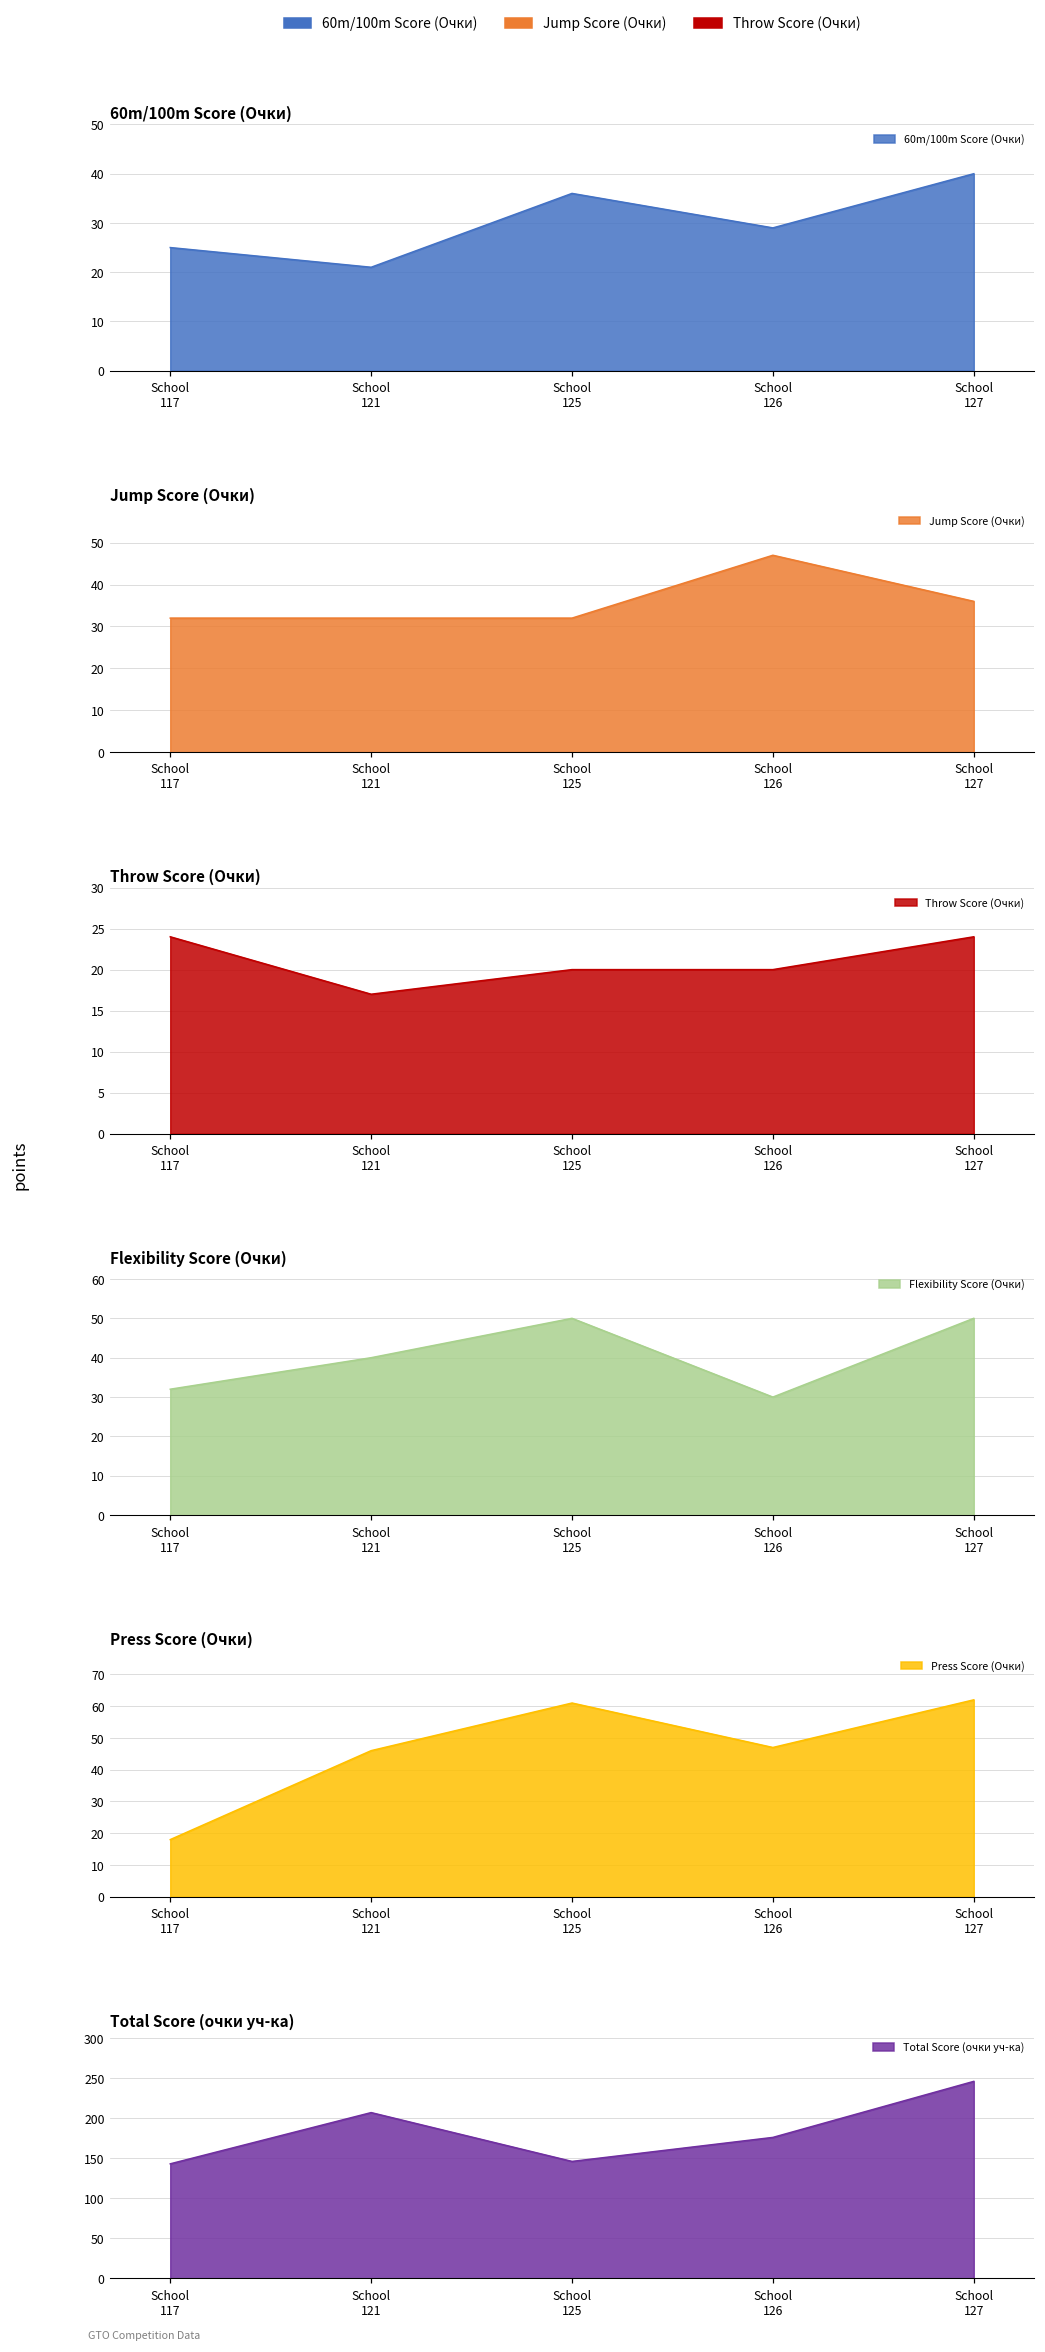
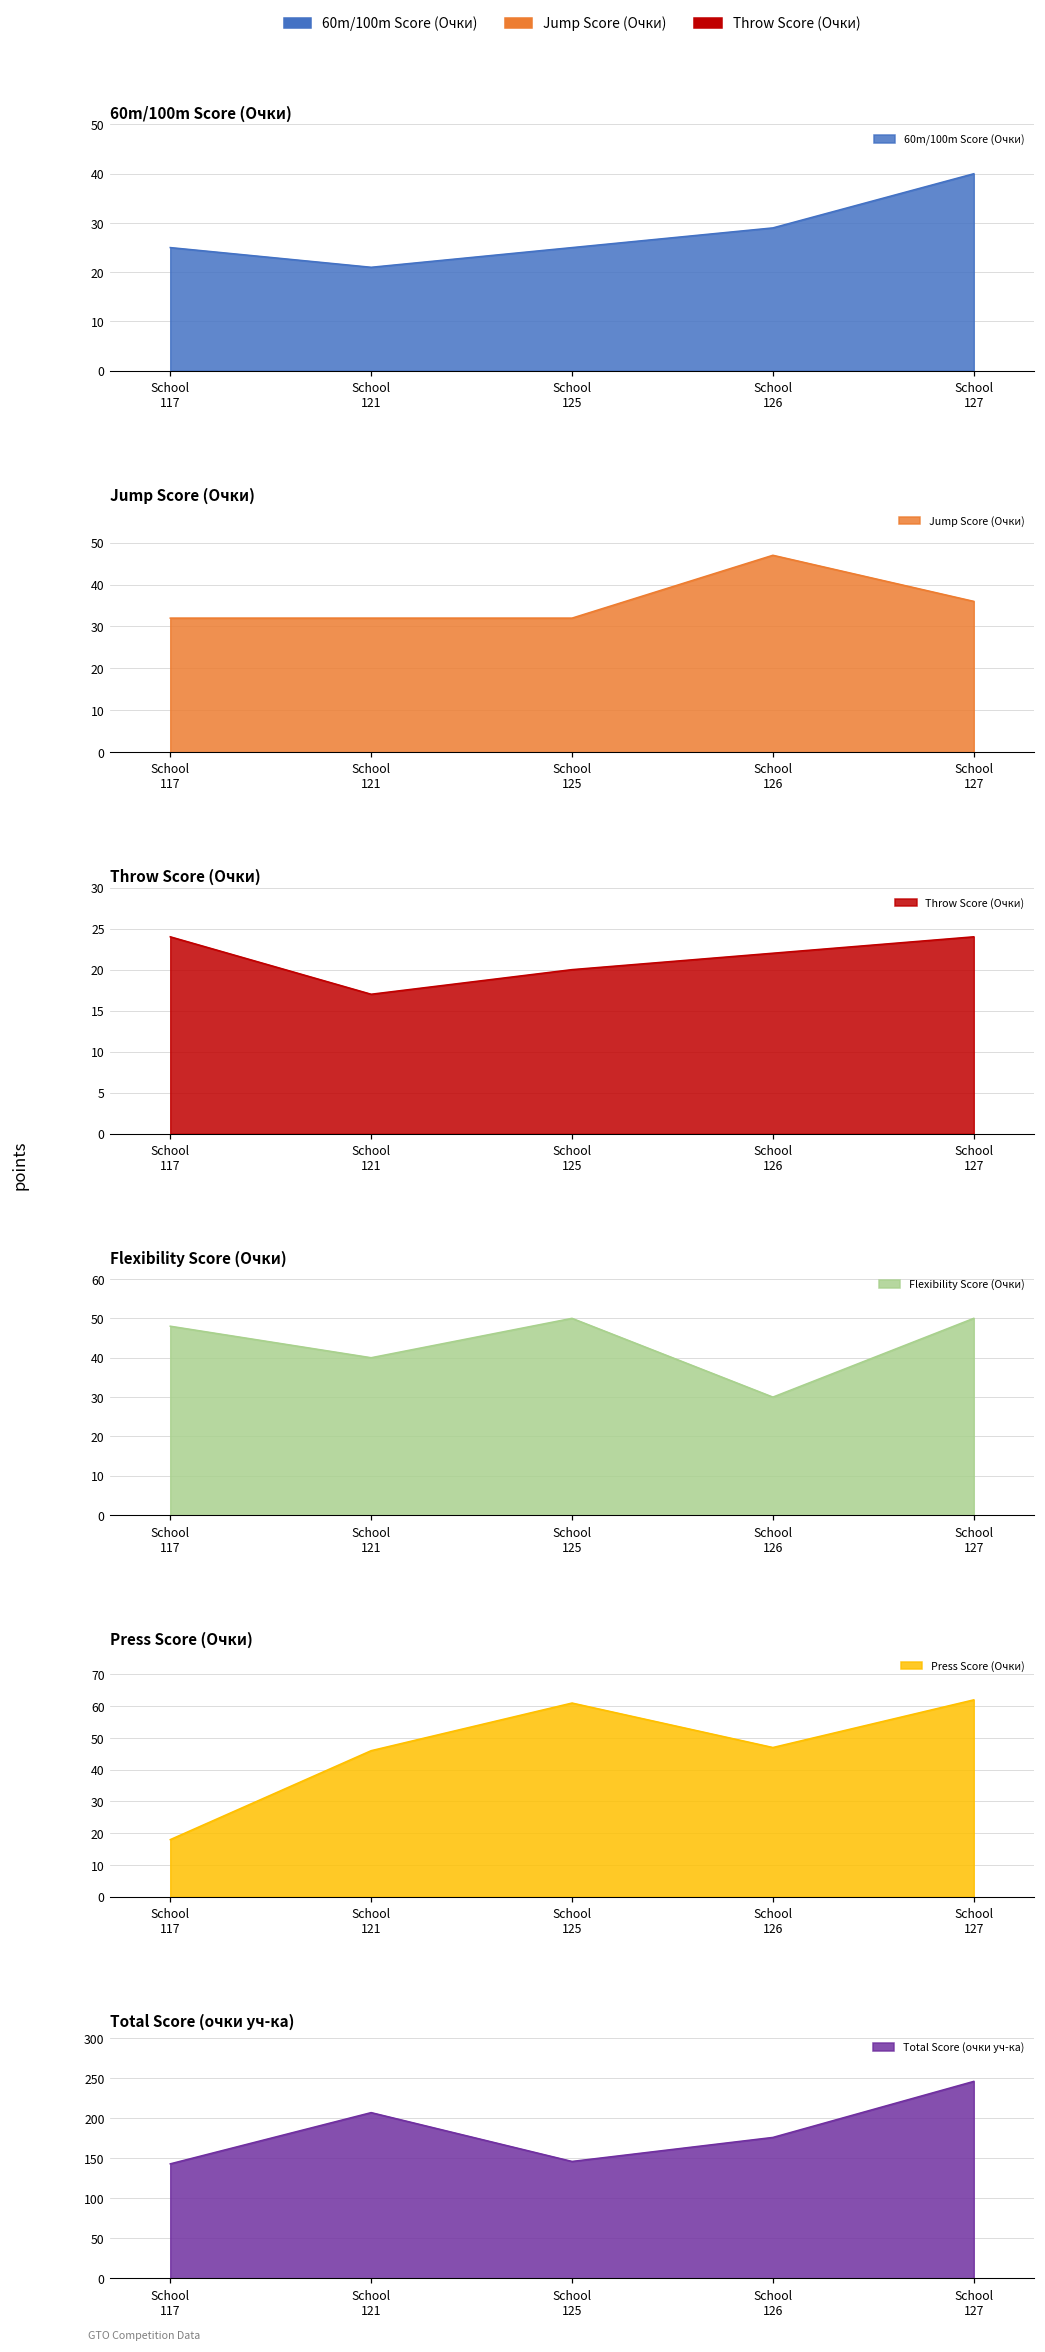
  {
    "60m/100m Score (Очки)": {
      "School 117": 25,
      "School 121": 21,
-     "School 125": 36,
+     "School 125": 25,
      "School 126": 29,
      "School 127": 40
    },
    "Jump Score (Очки)": {
      "School 117": 32,
      "School 121": 32,
      "School 125": 32,
      "School 126": 47,
      "School 127": 36
    },
    "Throw Score (Очки)": {
      "School 117": 24,
      "School 121": 17,
      "School 125": 20,
-     "School 126": 20,
+     "School 126": 22,
      "School 127": 24
    },
    "Flexibility Score (Очки)": {
-     "School 117": 32,
+     "School 117": 48,
      "School 121": 40,
      "School 125": 50,
      "School 126": 30,
      "School 127": 50
    },
    "Press Score (Очки)": {
      "School 117": 18,
      "School 121": 46,
      "School 125": 61,
      "School 126": 47,
      "School 127": 62
    },
    "Total Score (очки уч-ка)": {
      "School 117": 140,
      "School 121": 210,
      "School 125": 150,
      "School 126": 180,
      "School 127": 250
    }
  }
